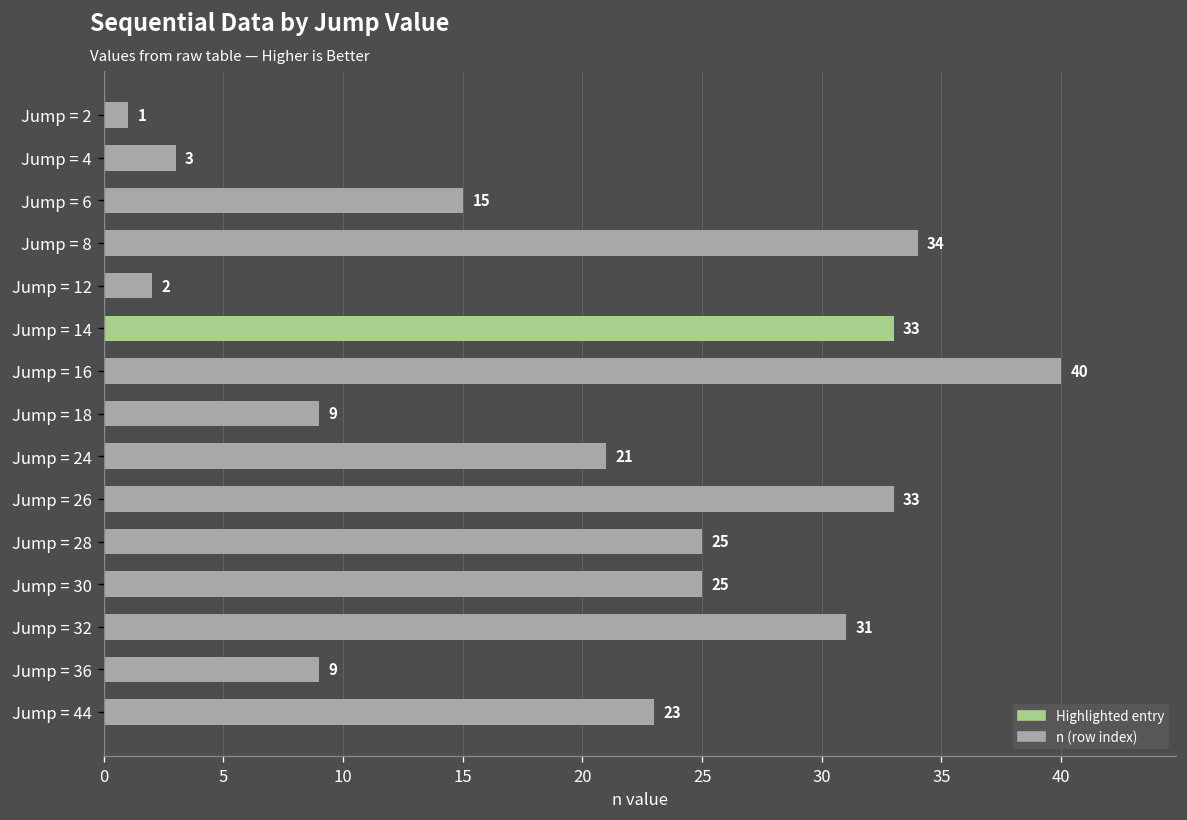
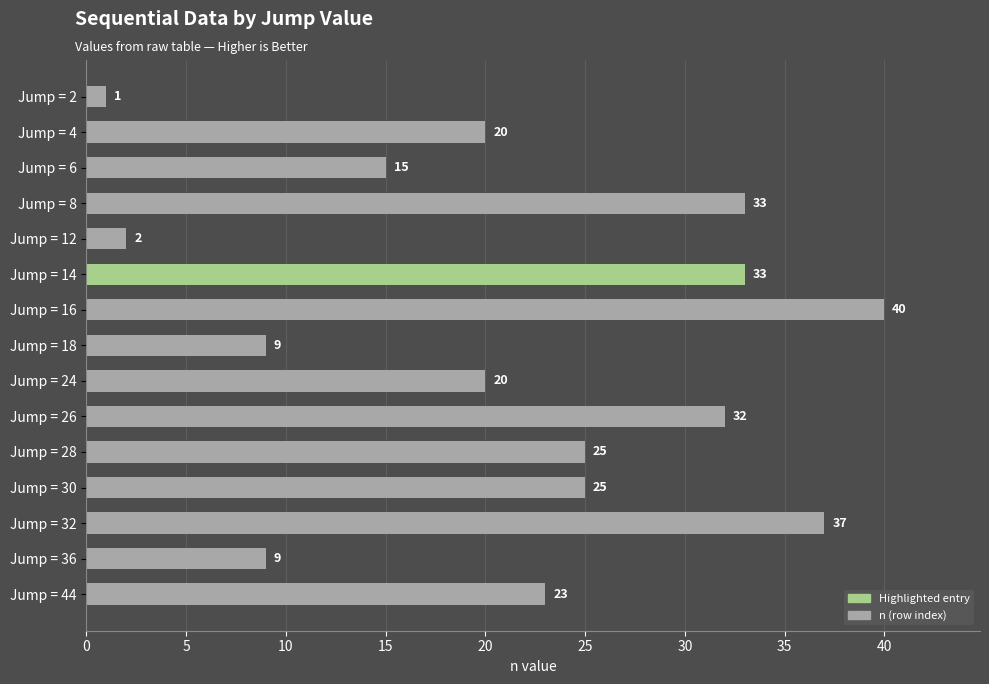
  {
    "Jump = 2": 1,
-   "Jump = 4": 3,
+   "Jump = 4": 20,
    "Jump = 6": 15,
-   "Jump = 8": 34,
+   "Jump = 8": 33,
    "Jump = 12": 2,
    "Jump = 14": 33,
    "Jump = 16": 40,
    "Jump = 18": 9,
-   "Jump = 24": 21,
-   "Jump = 26": 33,
+   "Jump = 24": 20,
+   "Jump = 26": 32,
    "Jump = 28": 25,
    "Jump = 30": 25,
-   "Jump = 32": 31,
+   "Jump = 32": 37,
    "Jump = 36": 9,
    "Jump = 44": 23
  }
